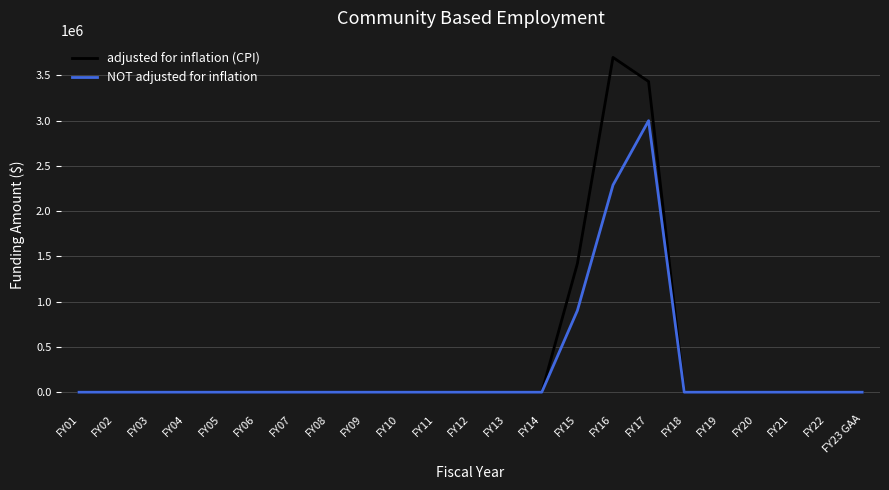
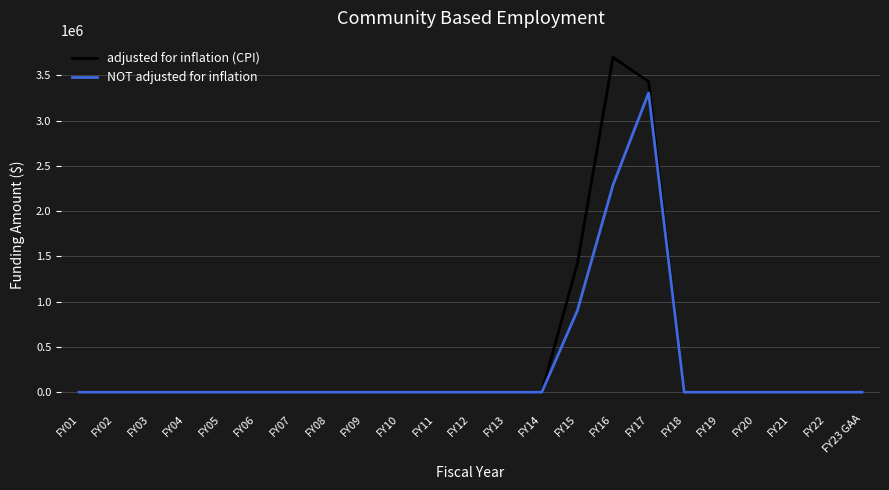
  {
    "adjusted for inflation (CPI)": {
      "FY15": 1400000,
      "FY16": 3700000,
      "FY17": 3400000
    },
    "NOT adjusted for inflation": {
      "FY15": 900000,
      "FY16": 2300000,
-     "FY17": 3000000
+     "FY17": 3300000
    }
  }
